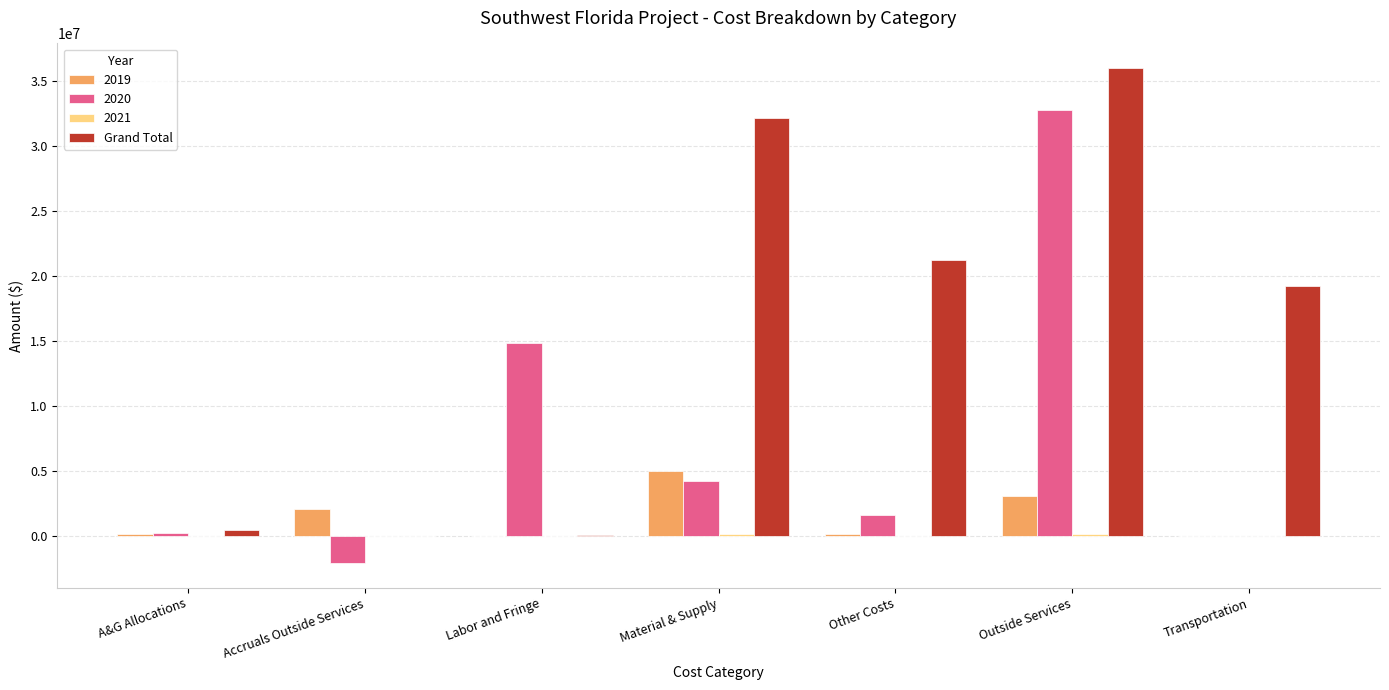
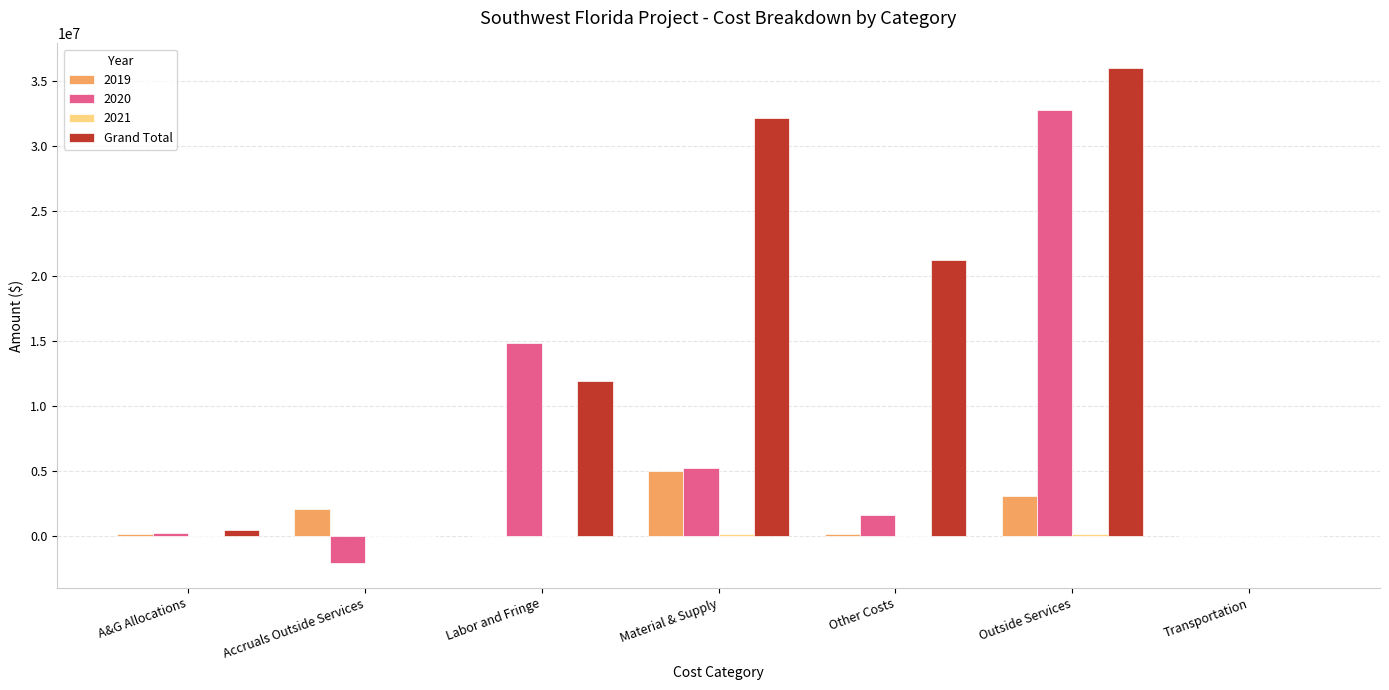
  {
    "2020": {
      "A&G Allocations": 300000,
      "Accruals Outside Services": -2100000,
      "Labor and Fringe": 14800000,
-     "Material & Supply": 4200000,
+     "Material & Supply": 5200000,
      "Other Costs": 1600000,
      "Outside Services": 32700000
    },
    "Grand Total": {
      "A&G Allocations": 500000,
      "Accruals Outside Services": 0,
-     "Labor and Fringe": 100000,
+     "Labor and Fringe": 11900000,
      "Material & Supply": 32200000,
      "Other Costs": 21200000,
      "Outside Services": 36000000,
-     "Transportation": 19300000
+     "Transportation": 0
    }
  }
